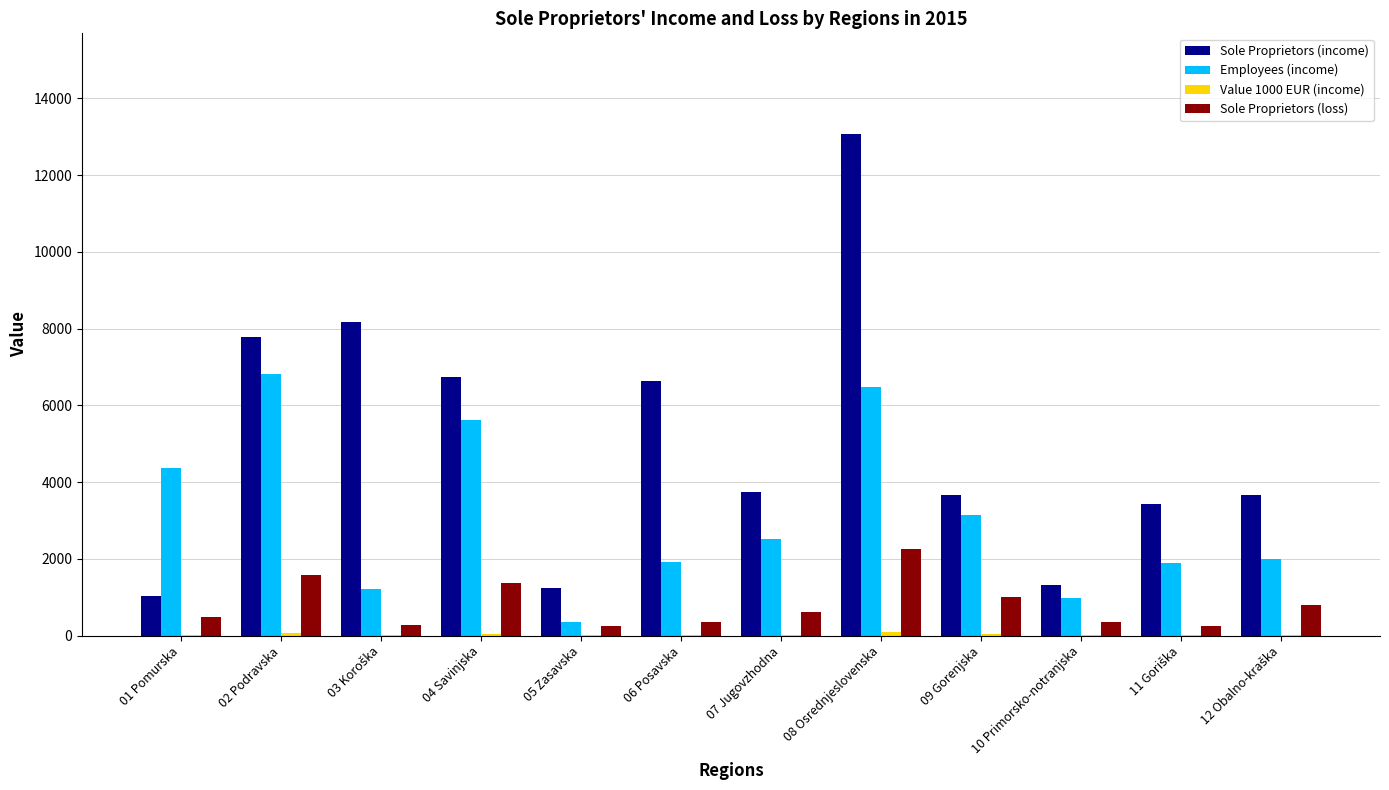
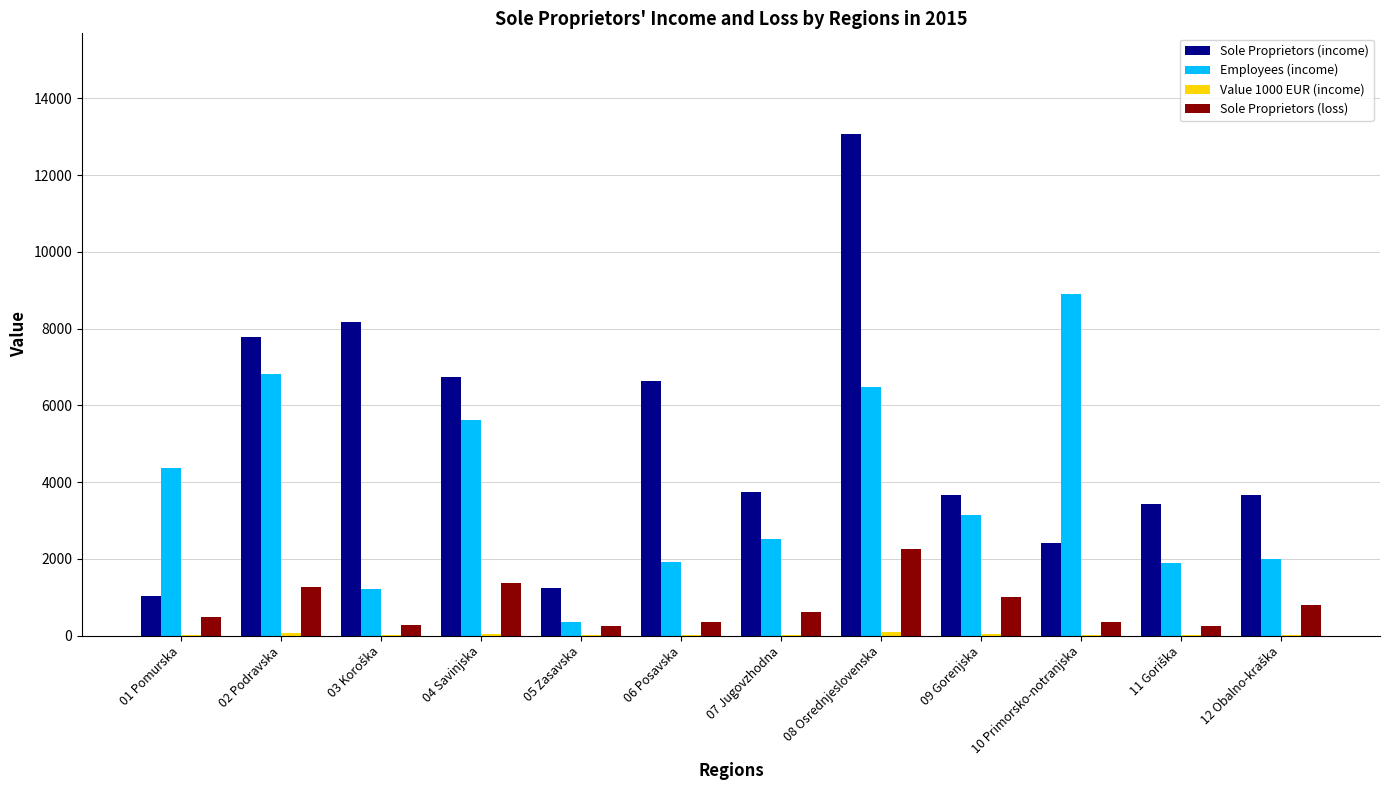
  {
    "Sole Proprietors (income)": {
      "01 Pomurska": 1000,
      "02 Podravska": 7800,
      "03 Koroška": 8200,
      "04 Savinjska": 6700,
      "05 Zasavska": 1200,
      "06 Posavska": 6600,
      "07 Jugovzhodna": 3700,
      "08 Osrednjeslovenska": 13100,
      "09 Gorenjska": 3700,
-     "10 Primorsko-notranjska": 1300,
+     "10 Primorsko-notranjska": 2400,
      "11 Goriška": 3400,
      "12 Obalno-kraška": 3700
    },
    "Employees (income)": {
      "01 Pomurska": 4400,
      "02 Podravska": 6800,
      "03 Koroška": 1200,
      "04 Savinjska": 5600,
      "05 Zasavska": 400,
      "06 Posavska": 1900,
      "07 Jugovzhodna": 2500,
      "08 Osrednjeslovenska": 6500,
      "09 Gorenjska": 3200,
-     "10 Primorsko-notranjska": 1000,
+     "10 Primorsko-notranjska": 8900,
      "11 Goriška": 1900,
      "12 Obalno-kraška": 2000
    },
    "Value 1000 EUR (income)": {
      "08 Osrednjeslovenska": 100
    },
    "Sole Proprietors (loss)": {
      "01 Pomurska": 500,
-     "02 Podravska": 1600,
+     "02 Podravska": 1300,
      "03 Koroška": 300,
      "04 Savinjska": 1400,
      "05 Zasavska": 300,
      "06 Posavska": 400,
      "07 Jugovzhodna": 600,
      "08 Osrednjeslovenska": 2300,
      "09 Gorenjska": 1000,
      "10 Primorsko-notranjska": 400,
      "11 Goriška": 300,
      "12 Obalno-kraška": 800
    }
  }
